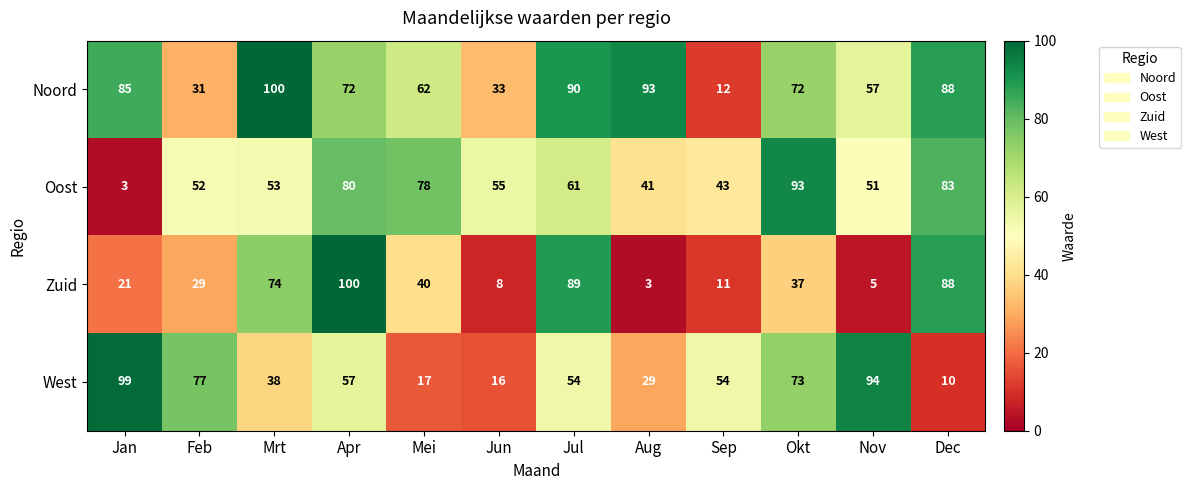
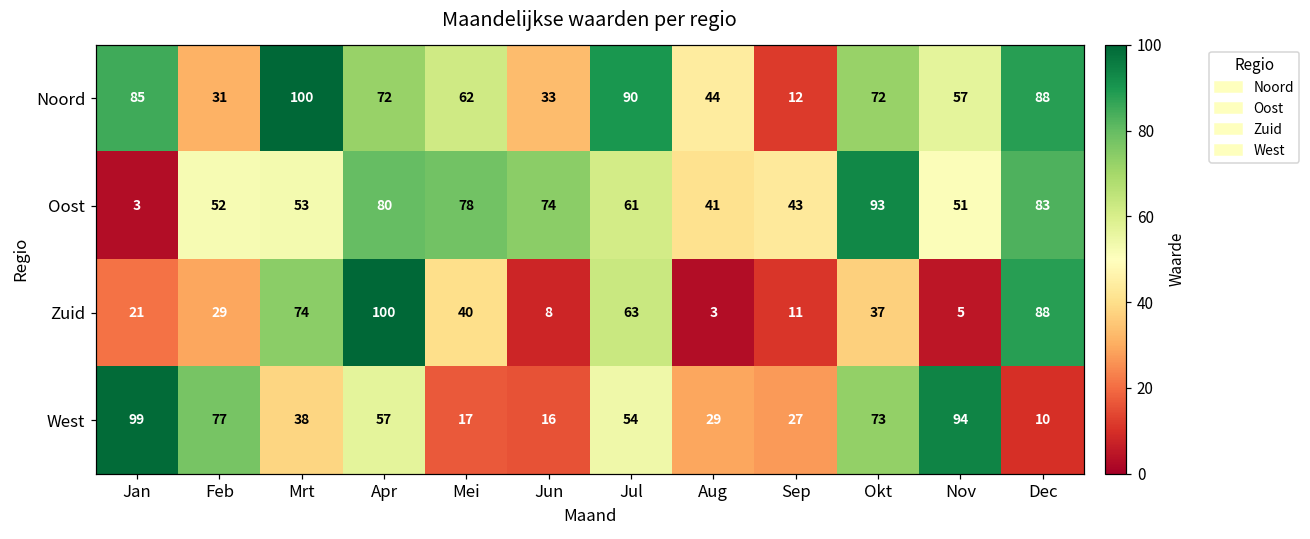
  {
    "Noord": {
      "Jan": 85,
      "Feb": 31,
      "Mrt": 100,
      "Apr": 72,
      "Mei": 62,
      "Jun": 33,
      "Jul": 90,
-     "Aug": 93,
+     "Aug": 44,
      "Sep": 12,
      "Okt": 72,
      "Nov": 57,
      "Dec": 88
    },
    "Oost": {
      "Jan": 3,
      "Feb": 52,
      "Mrt": 53,
      "Apr": 80,
      "Mei": 78,
-     "Jun": 55,
+     "Jun": 74,
      "Jul": 61,
      "Aug": 41,
      "Sep": 43,
      "Okt": 93,
      "Nov": 51,
      "Dec": 83
    },
    "Zuid": {
      "Jan": 21,
      "Feb": 29,
      "Mrt": 74,
      "Apr": 100,
      "Mei": 40,
      "Jun": 8,
-     "Jul": 89,
+     "Jul": 63,
      "Aug": 3,
      "Sep": 11,
      "Okt": 37,
      "Nov": 5,
      "Dec": 88
    },
    "West": {
      "Jan": 99,
      "Feb": 77,
      "Mrt": 38,
      "Apr": 57,
      "Mei": 17,
      "Jun": 16,
      "Jul": 54,
      "Aug": 29,
-     "Sep": 54,
+     "Sep": 27,
      "Okt": 73,
      "Nov": 94,
      "Dec": 10
    }
  }
